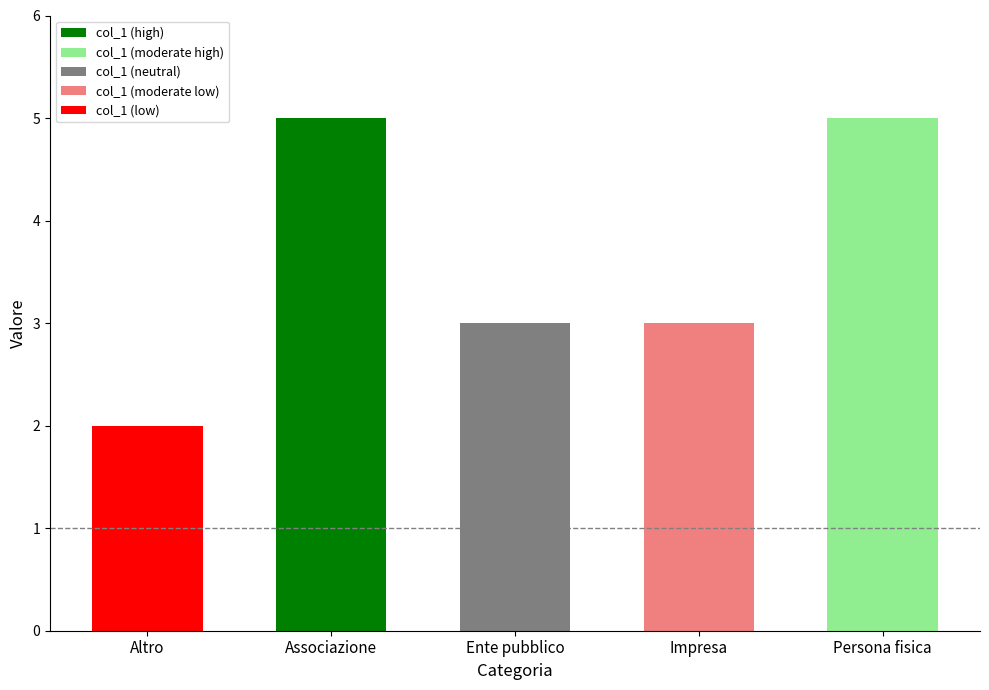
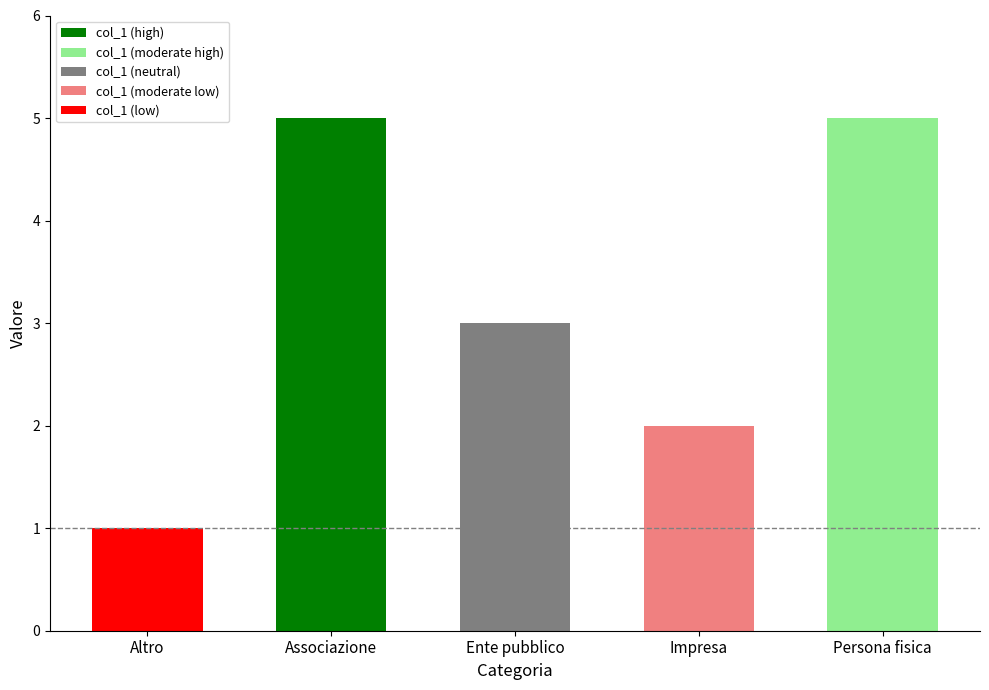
  {
-   "Altro": 2,
+   "Altro": 1,
    "Associazione": 5,
    "Ente pubblico": 3,
-   "Impresa": 3,
+   "Impresa": 2,
    "Persona fisica": 5
  }
